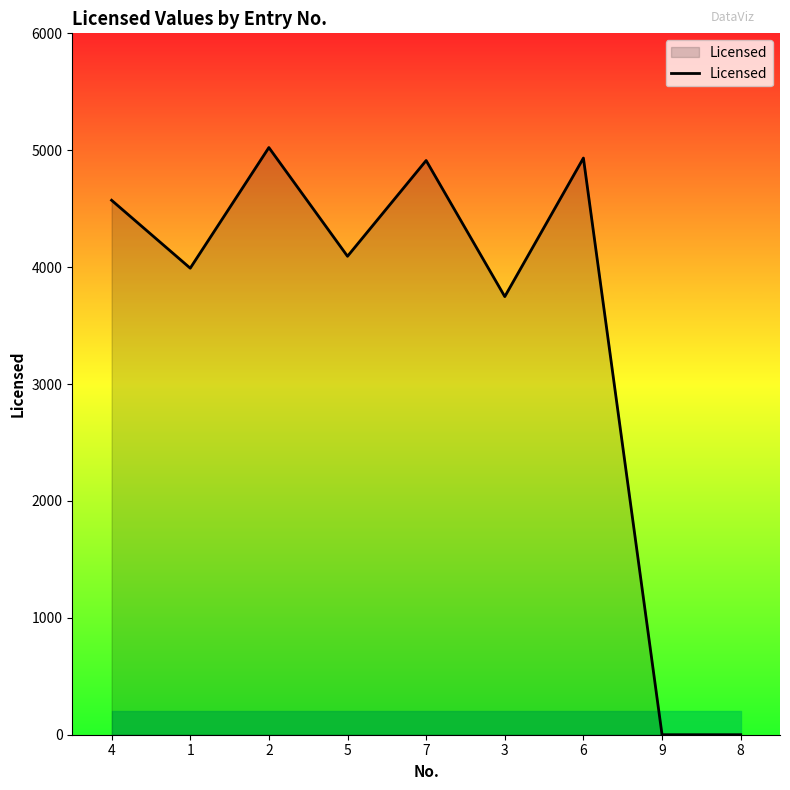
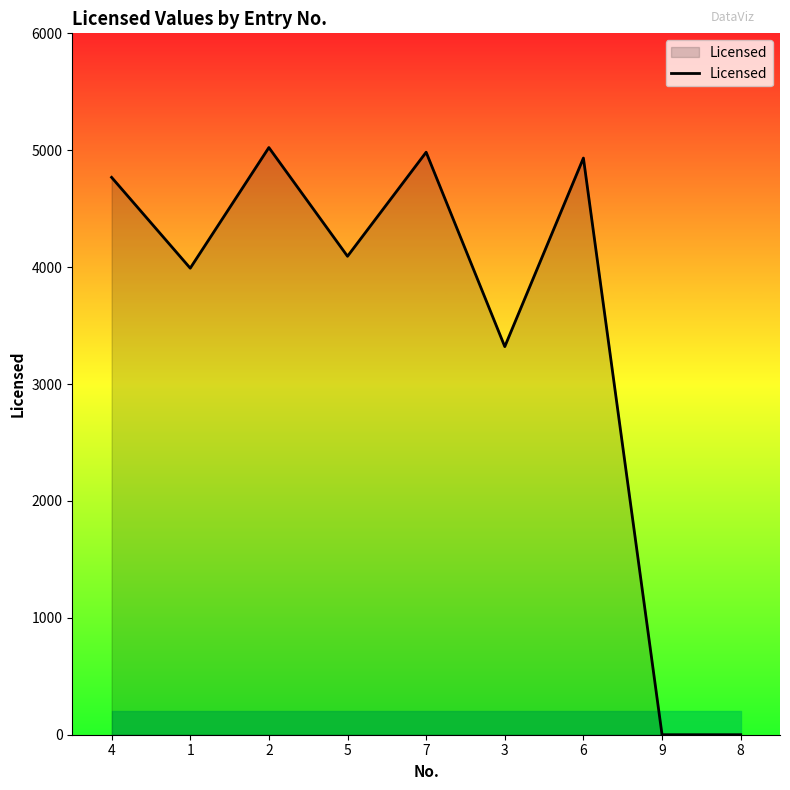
  {
    "Licensed": {
-     "4": 4570,
+     "4": 4770,
      "1": 3990,
      "2": 5020,
      "5": 4090,
-     "7": 4910,
-     "3": 3750,
+     "7": 4980,
+     "3": 3320,
      "6": 4930,
      "9": 0,
      "8": 0
    }
  }
